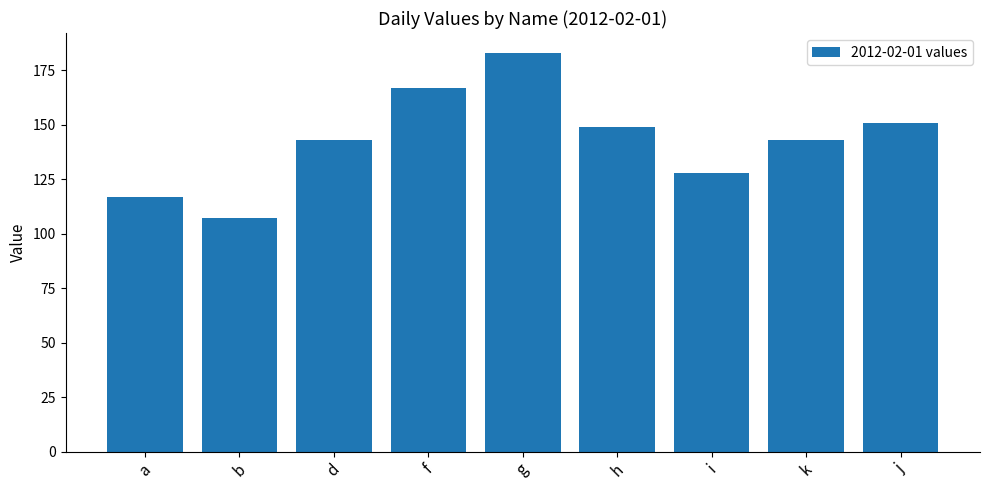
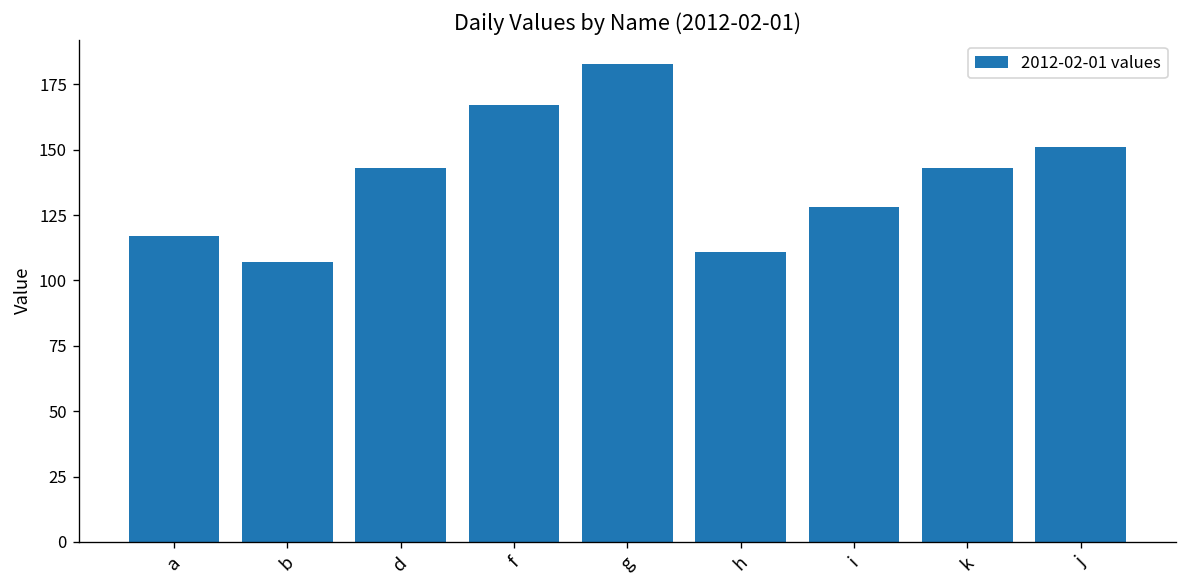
  {
    "a": 117,
    "b": 107,
    "d": 143,
    "f": 167,
    "g": 183,
-   "h": 149,
+   "h": 111,
    "i": 128,
    "k": 143,
    "j": 151
  }
